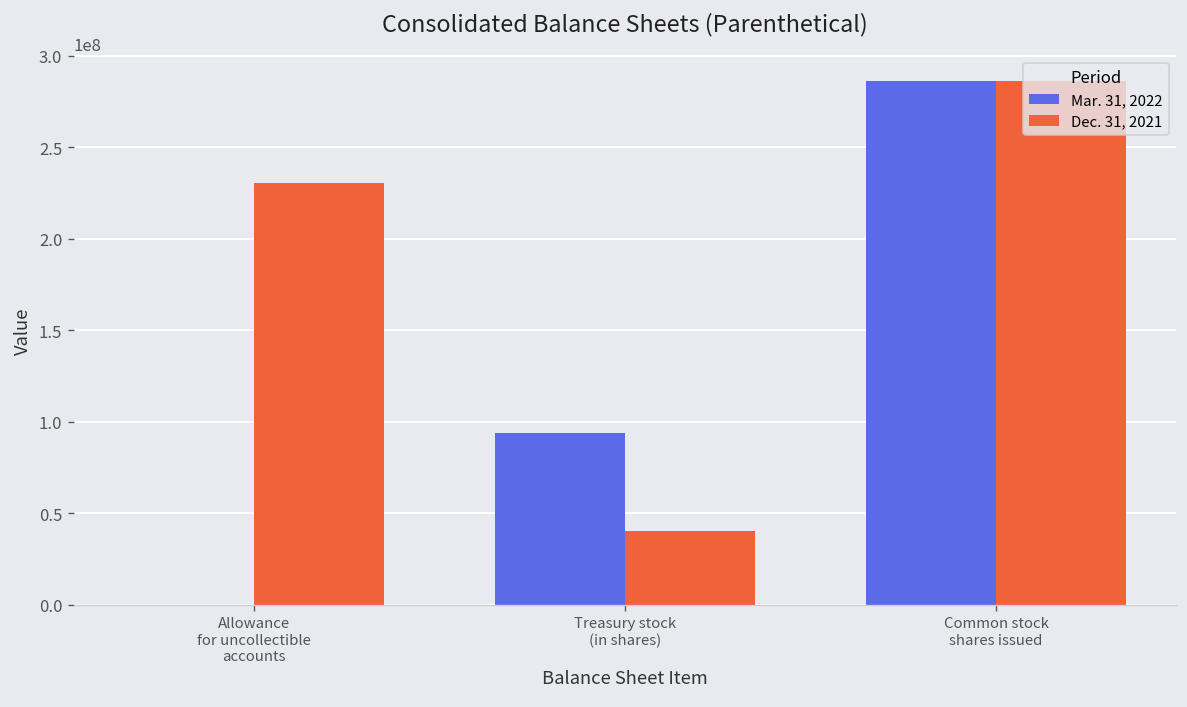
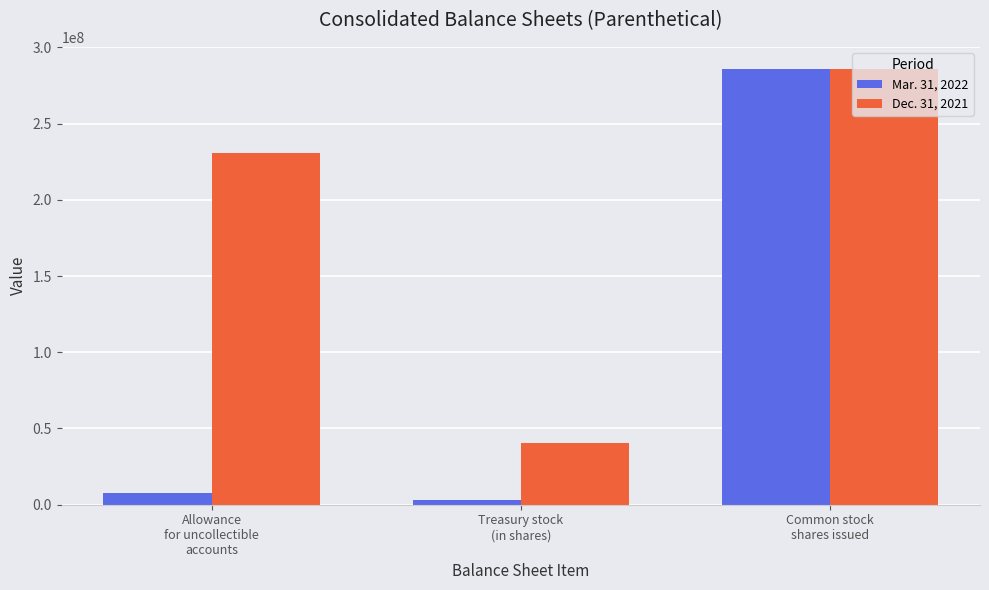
  {
    "Mar. 31, 2022": {
-     "Allowance for uncollectible accounts": 0,
-     "Treasury stock (in shares)": 94000000,
+     "Allowance for uncollectible accounts": 8000000,
+     "Treasury stock (in shares)": 3000000,
      "Common stock shares issued": 286000000
    },
    "Dec. 31, 2021": {
      "Allowance for uncollectible accounts": 230000000,
      "Treasury stock (in shares)": 40000000
    }
  }
